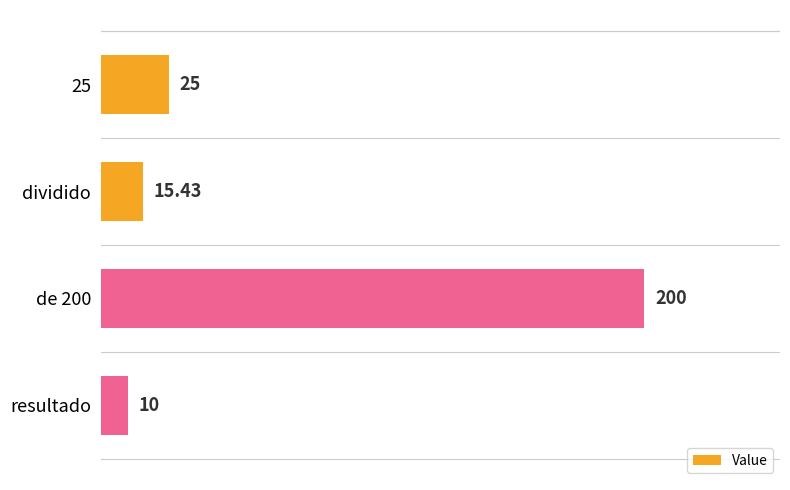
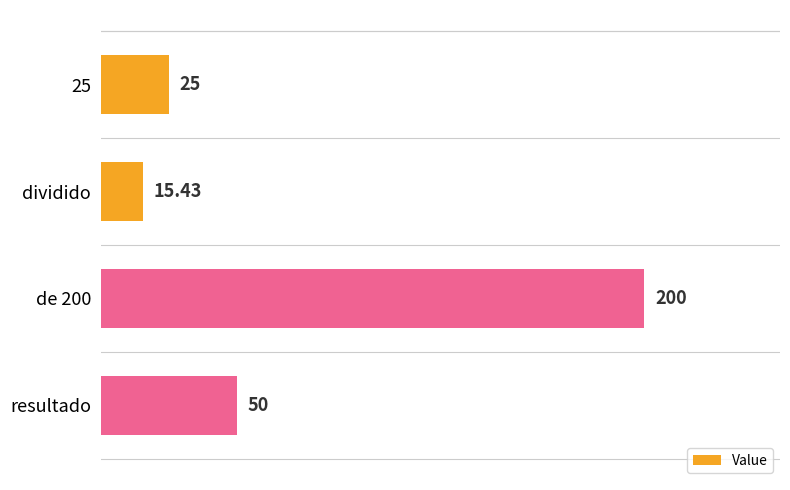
  {
    "25": 25,
    "dividido": 15.43,
    "de 200": 200,
-   "resultado": 10
+   "resultado": 50
  }
